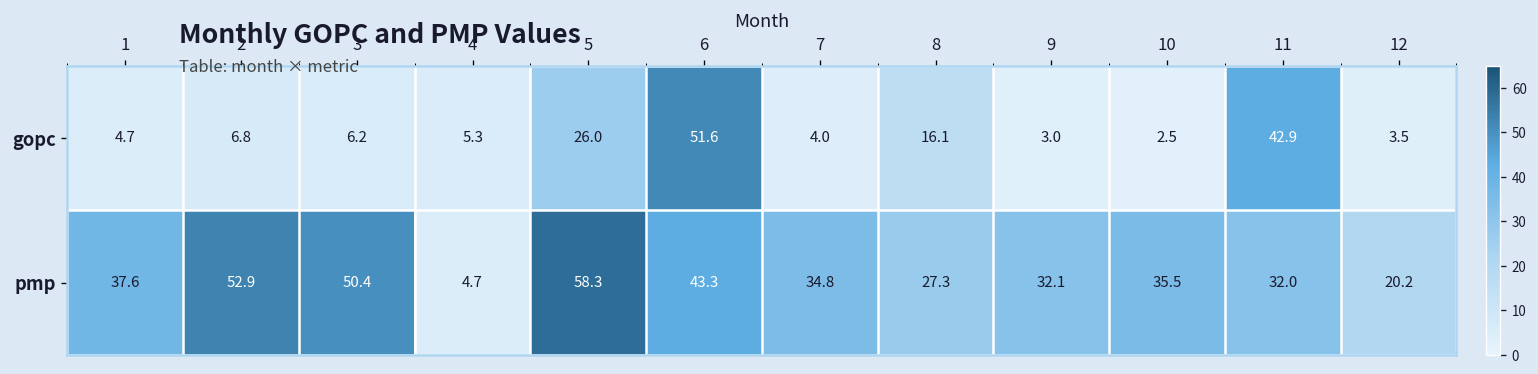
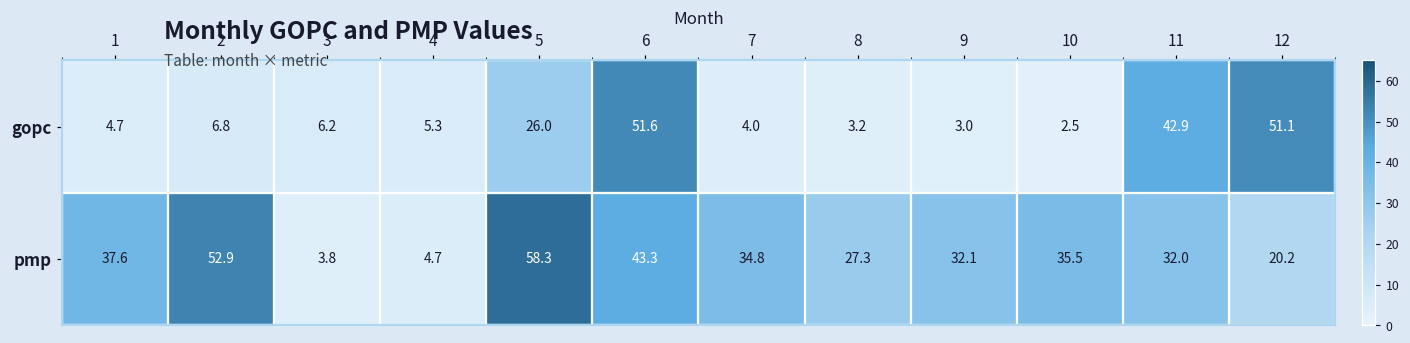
  {
    "gopc": {
      "1": 4.7,
      "2": 6.8,
      "3": 6.2,
      "4": 5.3,
      "5": 26.0,
      "6": 51.6,
      "7": 4.0,
-     "8": 16.1,
+     "8": 3.2,
      "9": 3.0,
      "10": 2.5,
      "11": 42.9,
-     "12": 3.5
+     "12": 51.1
    },
    "pmp": {
      "1": 37.6,
      "2": 52.9,
-     "3": 50.4,
+     "3": 3.8,
      "4": 4.7,
      "5": 58.3,
      "6": 43.3,
      "7": 34.8,
      "8": 27.3,
      "9": 32.1,
      "10": 35.5,
      "11": 32.0,
      "12": 20.2
    }
  }
